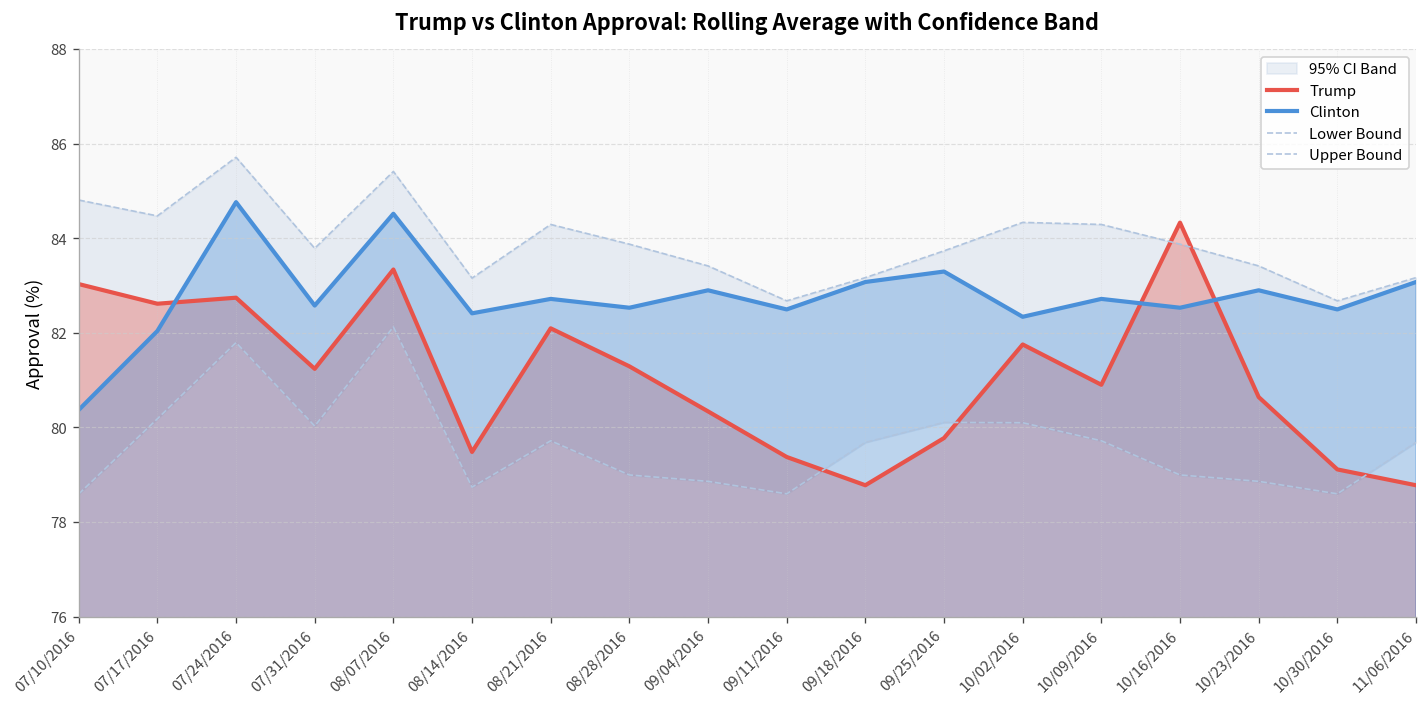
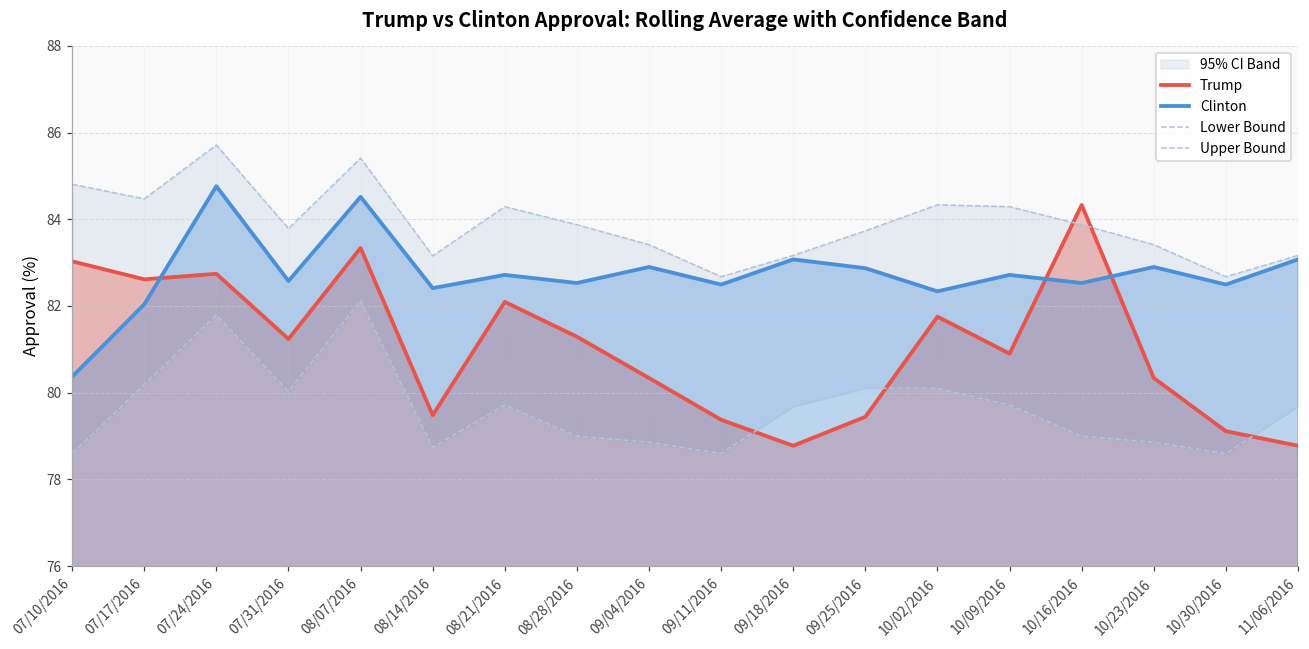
  {
    "Trump": {
      "07/10/2016": 83.0,
      "07/17/2016": 82.6,
      "07/24/2016": 82.7,
      "07/31/2016": 81.2,
      "08/07/2016": 83.3,
      "08/14/2016": 79.5,
      "08/21/2016": 82.1,
      "08/28/2016": 81.3,
      "09/04/2016": 80.3,
      "09/11/2016": 79.4,
      "09/18/2016": 78.8,
-     "09/25/2016": 79.8,
+     "09/25/2016": 79.4,
      "10/02/2016": 81.8,
      "10/09/2016": 80.9,
      "10/16/2016": 84.3,
-     "10/23/2016": 80.6,
+     "10/23/2016": 80.3,
      "10/30/2016": 79.1,
      "11/06/2016": 78.8
    },
    "Clinton": {
      "07/10/2016": 80.4,
      "07/17/2016": 82.0,
      "07/24/2016": 84.8,
      "07/31/2016": 82.6,
      "08/07/2016": 84.5,
      "08/14/2016": 82.4,
      "08/21/2016": 82.7,
      "08/28/2016": 82.5,
      "09/04/2016": 82.9,
      "09/11/2016": 82.5,
      "09/18/2016": 83.1,
-     "09/25/2016": 83.3,
+     "09/25/2016": 82.9,
      "10/02/2016": 82.3,
      "10/09/2016": 82.7,
      "10/16/2016": 82.5,
      "10/23/2016": 82.9,
      "10/30/2016": 82.5,
      "11/06/2016": 83.1
    }
  }
